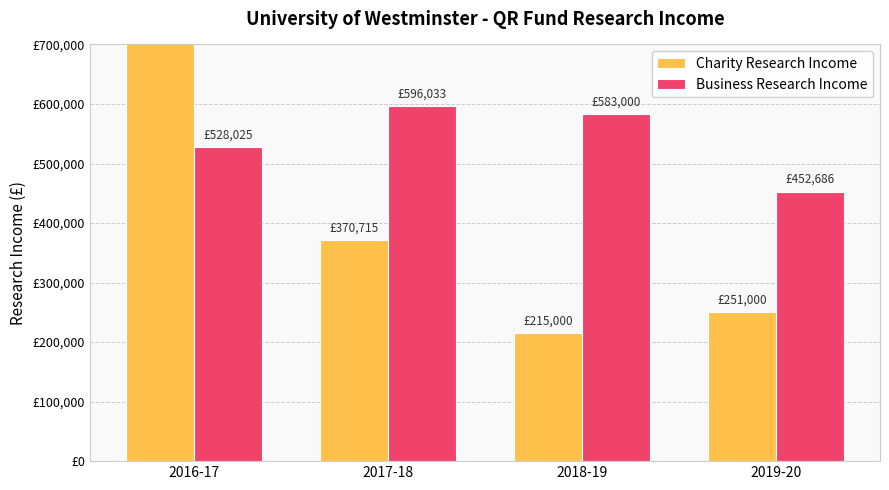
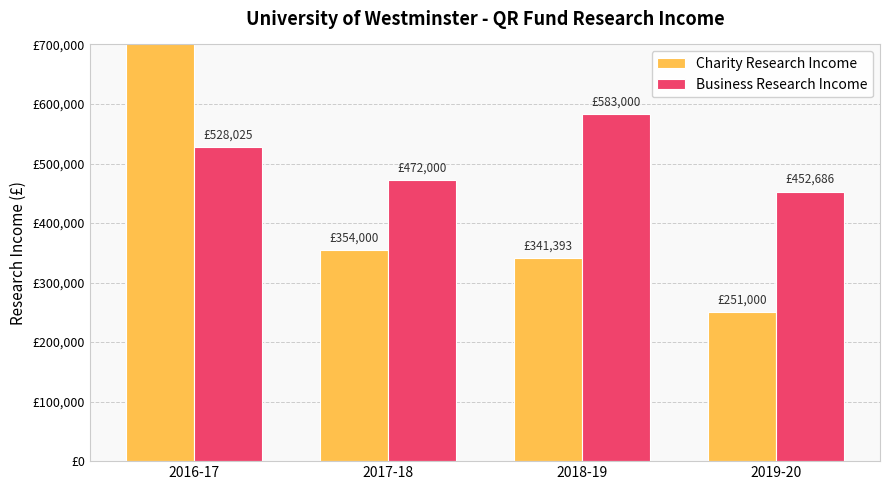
  {
    "Charity Research Income": {
-     "2017-18": "£370,715",
-     "2018-19": "£215,000",
+     "2017-18": "£354,000",
+     "2018-19": "£341,393",
      "2019-20": "£251,000"
    },
    "Business Research Income": {
      "2016-17": "£528,025",
-     "2017-18": "£596,033",
+     "2017-18": "£472,000",
      "2018-19": "£583,000",
      "2019-20": "£452,686"
    }
  }
